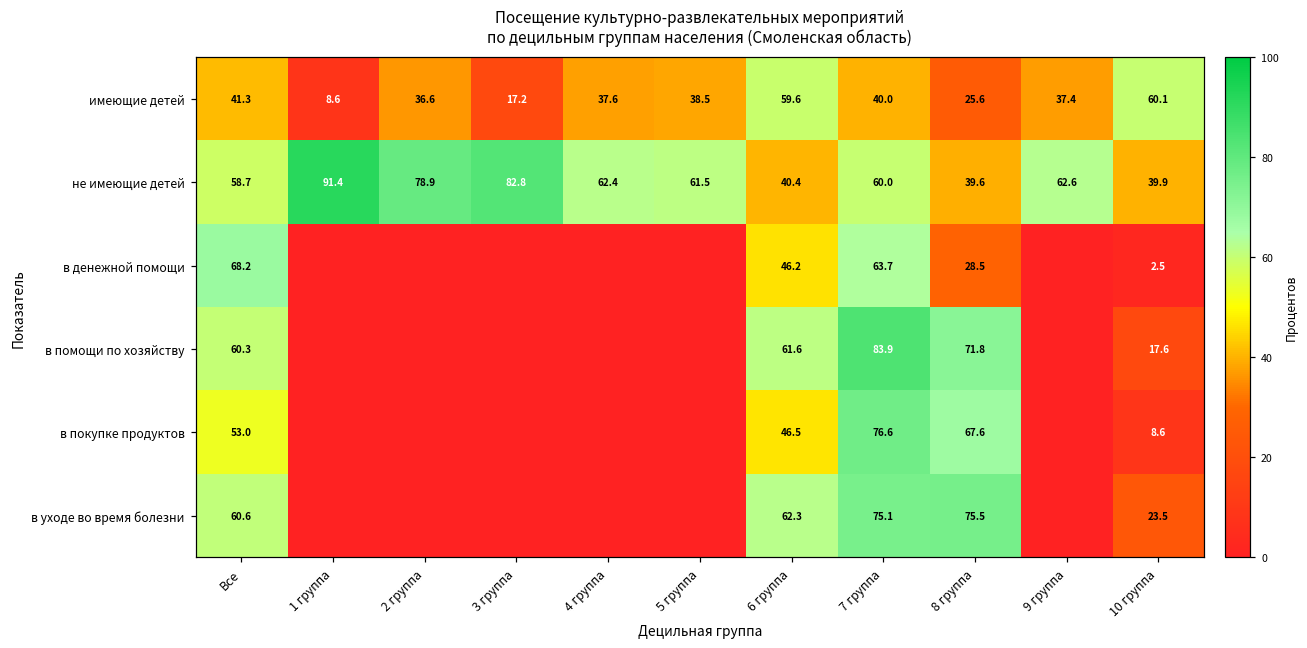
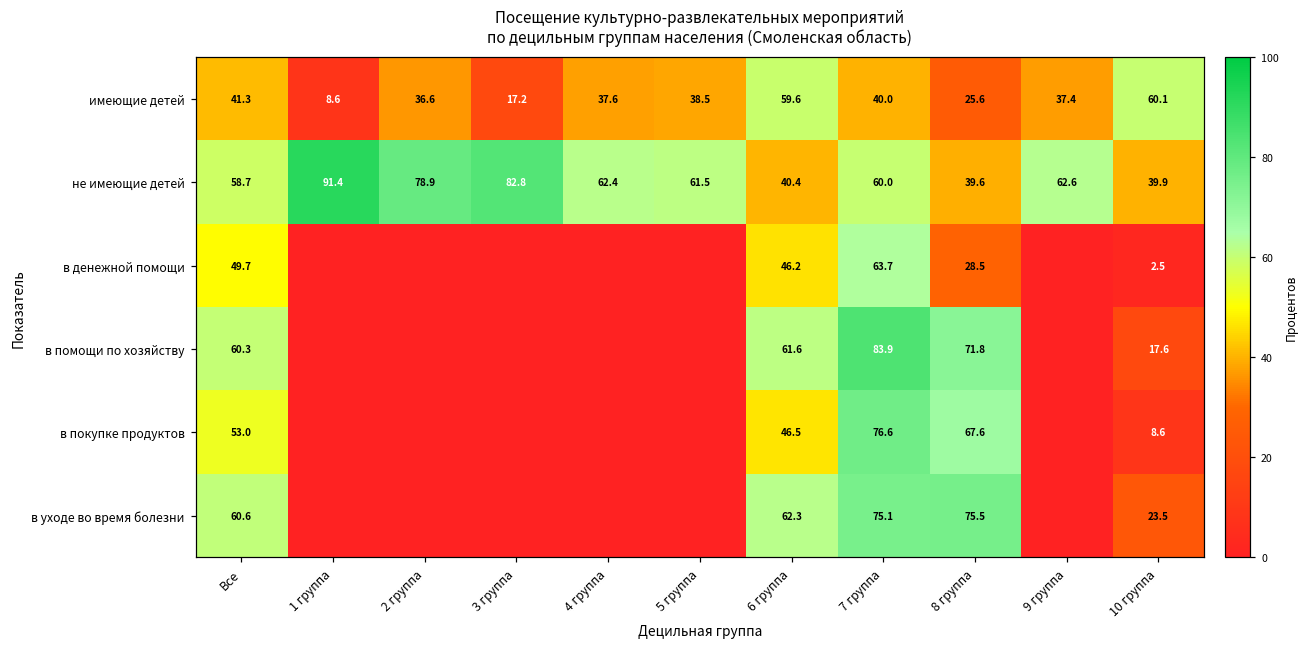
  {
    "имеющие детей": {
      "Все": 41.3,
      "1 группа": 8.6,
      "2 группа": 36.6,
      "3 группа": 17.2,
      "4 группа": 37.6,
      "5 группа": 38.5,
      "6 группа": 59.6,
      "7 группа": 40.0,
      "8 группа": 25.6,
      "9 группа": 37.4,
      "10 группа": 60.1
    },
    "не имеющие детей": {
      "Все": 58.7,
      "1 группа": 91.4,
      "2 группа": 78.9,
      "3 группа": 82.8,
      "4 группа": 62.4,
      "5 группа": 61.5,
      "6 группа": 40.4,
      "7 группа": 60.0,
      "8 группа": 39.6,
      "9 группа": 62.6,
      "10 группа": 39.9
    },
    "в денежной помощи": {
-     "Все": 68.2,
+     "Все": 49.7,
      "6 группа": 46.2,
      "7 группа": 63.7,
      "8 группа": 28.5,
      "10 группа": 2.5
    },
    "в помощи по хозяйству": {
      "Все": 60.3,
      "6 группа": 61.6,
      "7 группа": 83.9,
      "8 группа": 71.8,
      "10 группа": 17.6
    },
    "в покупке продуктов": {
      "Все": 53.0,
      "6 группа": 46.5,
      "7 группа": 76.6,
      "8 группа": 67.6,
      "10 группа": 8.6
    },
    "в уходе во время болезни": {
      "Все": 60.6,
      "6 группа": 62.3,
      "7 группа": 75.1,
      "8 группа": 75.5,
      "10 группа": 23.5
    }
  }
